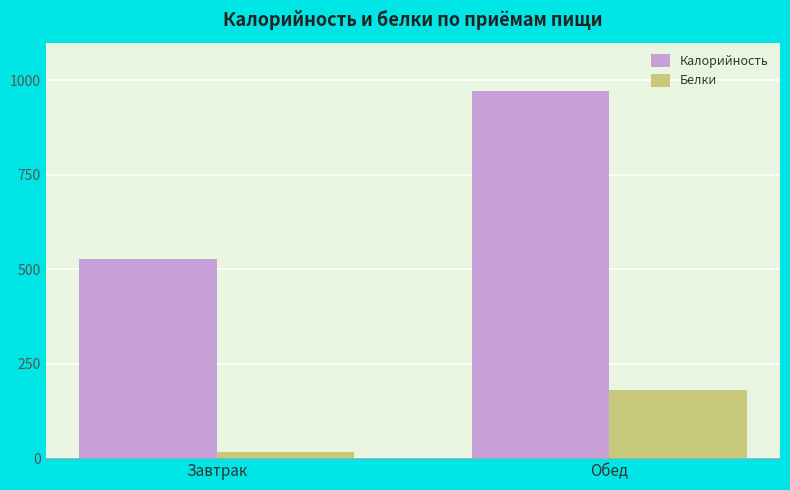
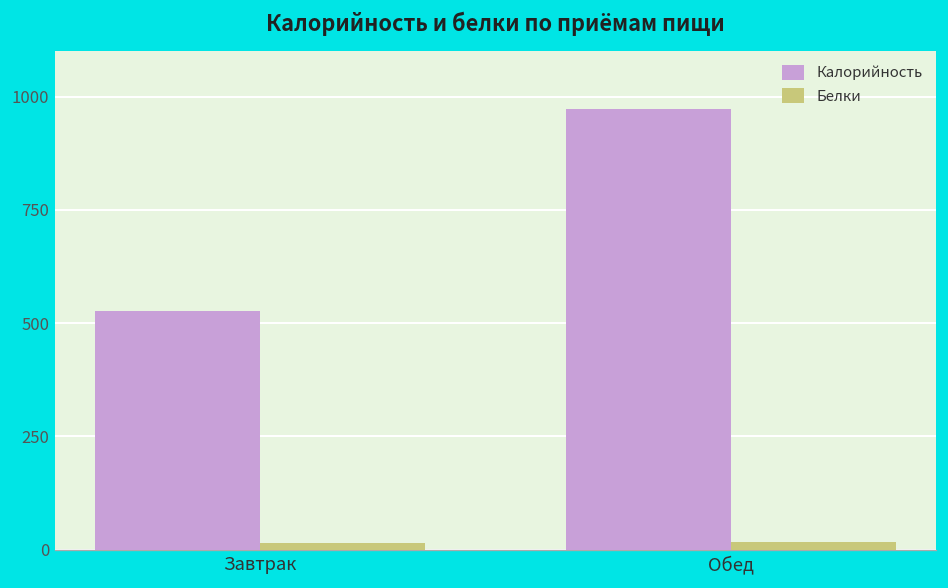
  {
    "Калорийность": {
      "Завтрак": 530,
      "Обед": 970
    },
    "Белки": {
      "Завтрак": 20,
-     "Обед": 180
+     "Обед": 20
    }
  }
